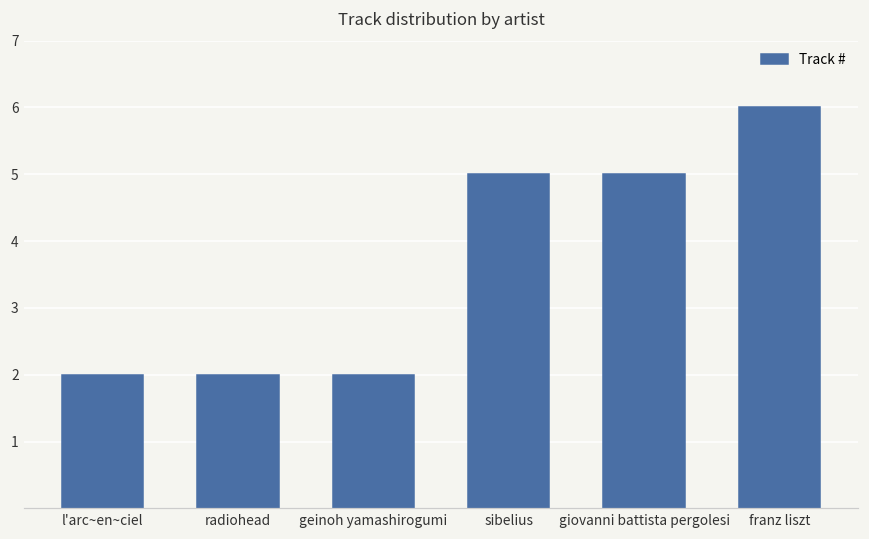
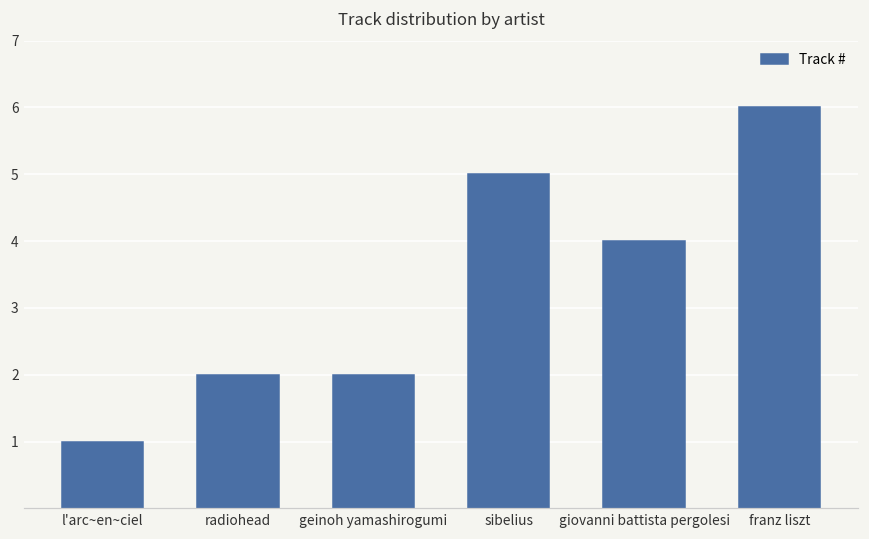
  {
-   "l'arc~en~ciel": 2,
+   "l'arc~en~ciel": 1,
    "radiohead": 2,
    "geinoh yamashirogumi": 2,
    "sibelius": 5,
-   "giovanni battista pergolesi": 5,
+   "giovanni battista pergolesi": 4,
    "franz liszt": 6
  }
